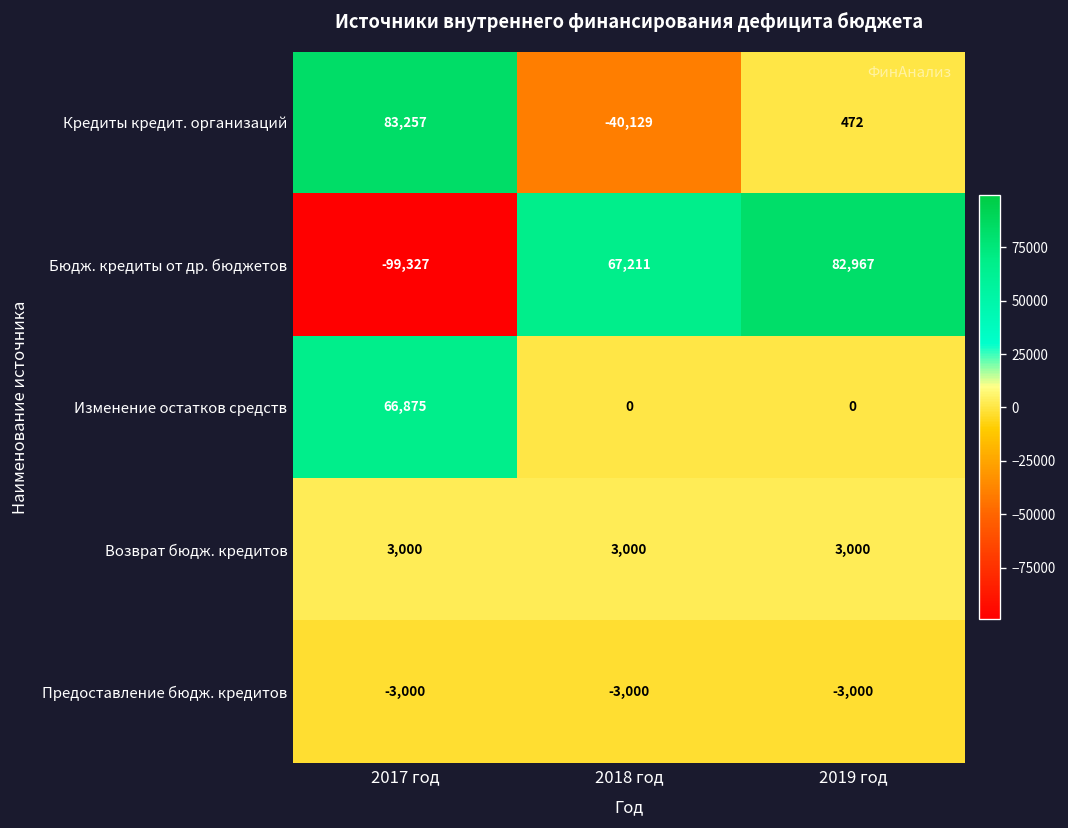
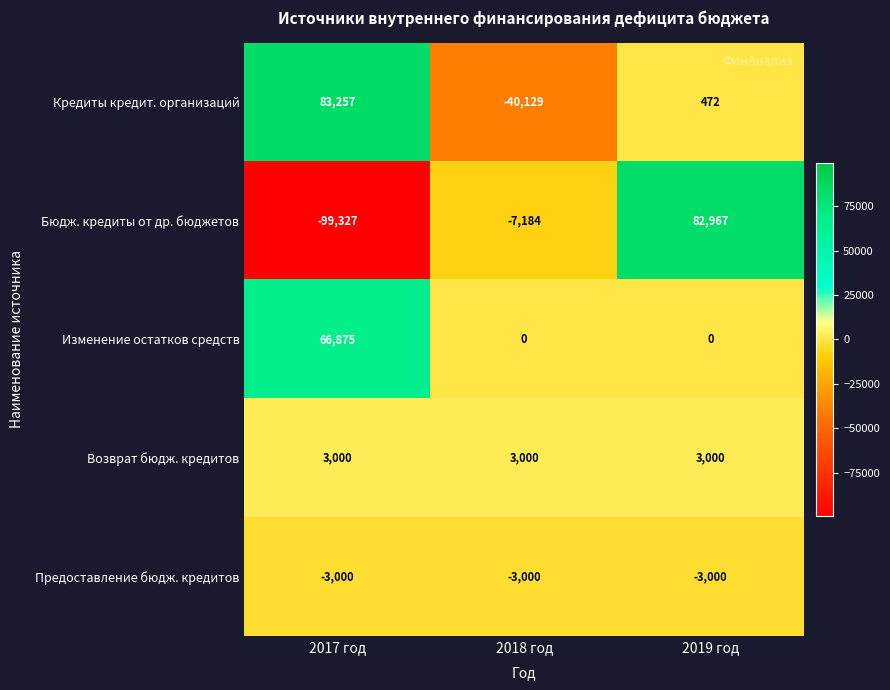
  {
    "Кредиты кредит. организаций": {
      "2017 год": "83,257",
      "2018 год": "-40,129"
    },
    "Бюдж. кредиты от др. бюджетов": {
      "2017 год": "-99,327",
-     "2018 год": "67,211",
+     "2018 год": "-7,184",
      "2019 год": "82,967"
    },
    "Изменение остатков средств": {
      "2017 год": "66,875",
      "2018 год": "0",
      "2019 год": "0"
    },
    "Возврат бюдж. кредитов": {
      "2017 год": "3,000",
      "2018 год": "3,000",
      "2019 год": "3,000"
    },
    "Предоставление бюдж. кредитов": {
      "2017 год": "-3,000",
      "2018 год": "-3,000",
      "2019 год": "-3,000"
    }
  }
